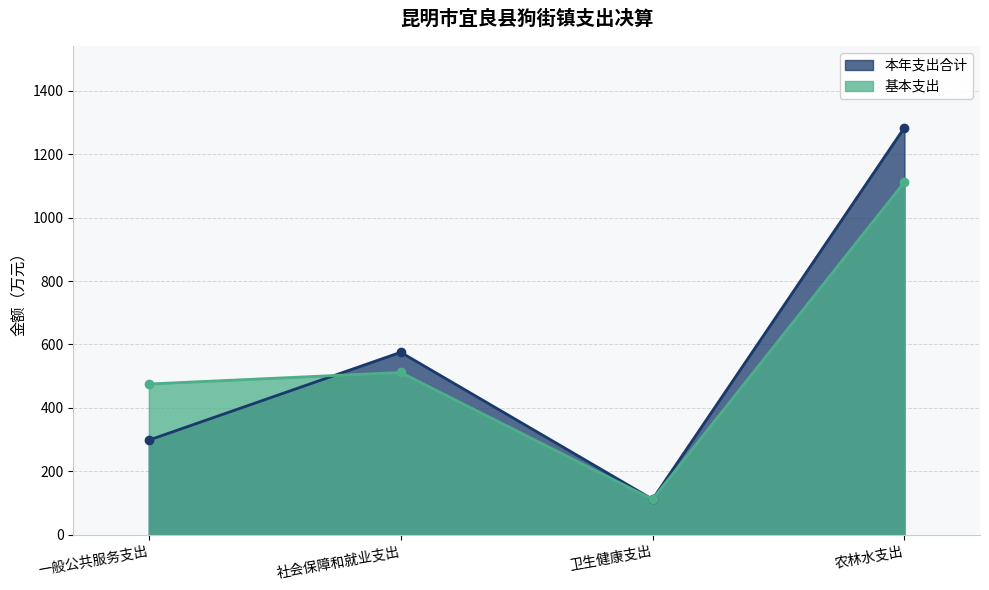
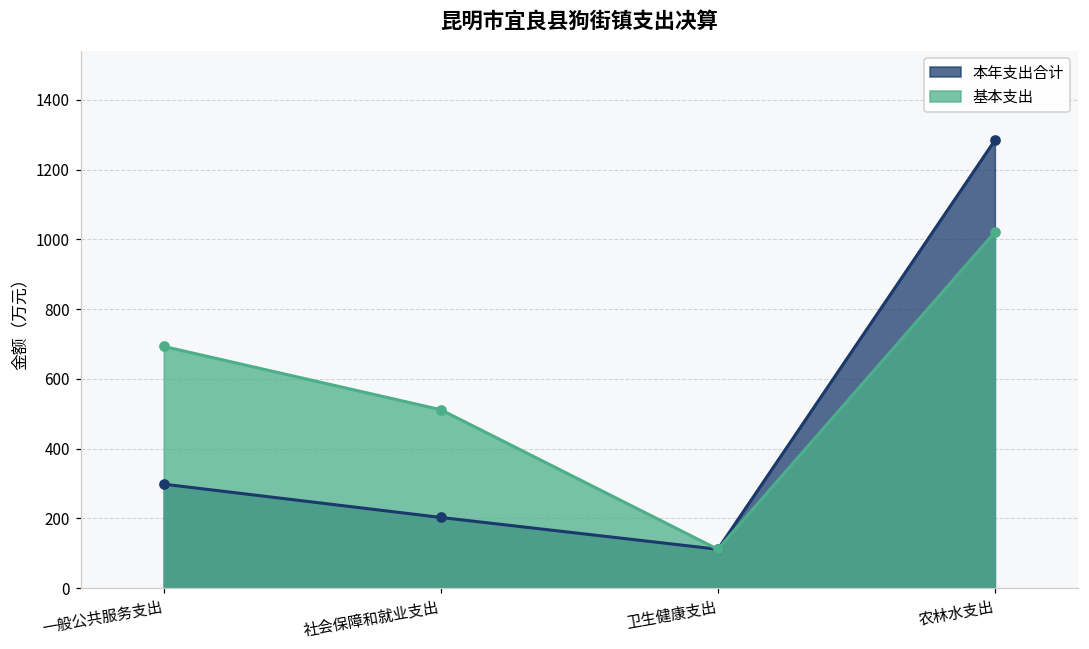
  {
    "本年支出合计": {
      "一般公共服务支出": 300,
-     "社会保障和就业支出": 580,
+     "社会保障和就业支出": 200,
      "农林水支出": 1280
    },
    "基本支出": {
-     "一般公共服务支出": 480,
+     "一般公共服务支出": 690,
      "社会保障和就业支出": 510,
-     "农林水支出": 1110
+     "农林水支出": 1020
    }
  }
